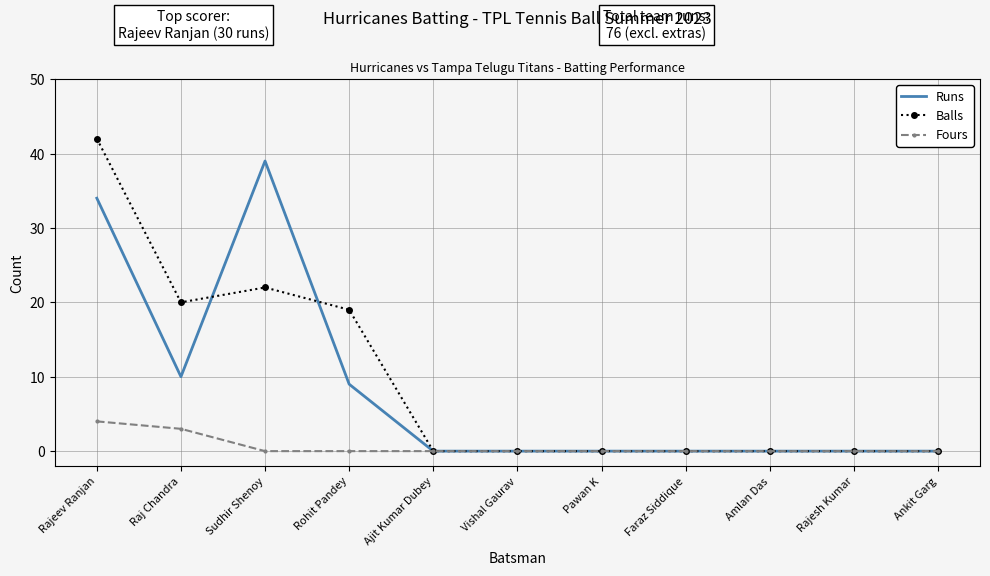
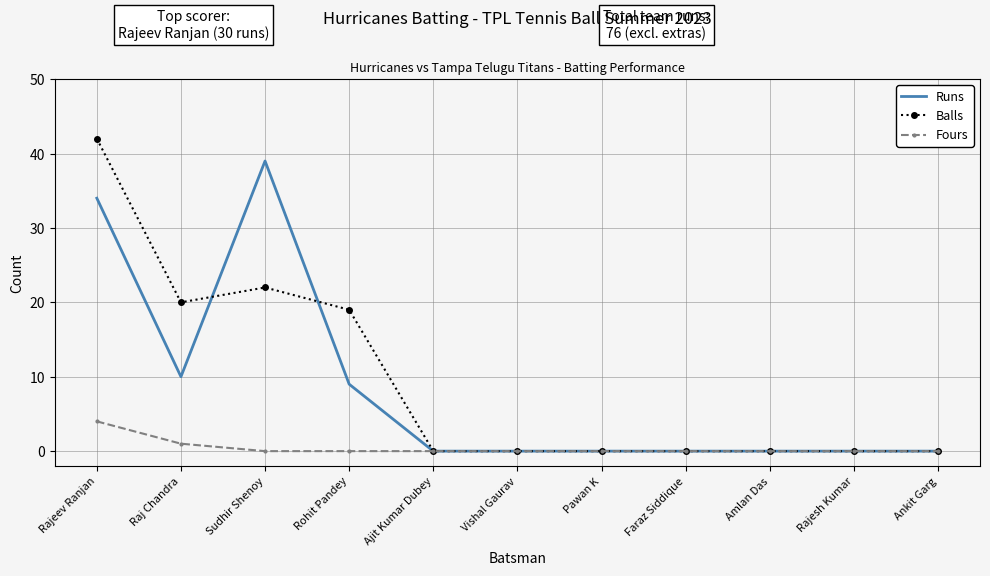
  {
    "Runs": {
      "Rajeev Ranjan": 34,
      "Raj Chandra": 10,
      "Sudhir Shenoy": 39,
      "Rohit Pandey": 9
    },
    "Balls": {
      "Rajeev Ranjan": 42,
      "Raj Chandra": 20,
      "Sudhir Shenoy": 22,
      "Rohit Pandey": 19
    },
    "Fours": {
      "Rajeev Ranjan": 4,
-     "Raj Chandra": 3,
+     "Raj Chandra": 1,
      "Sudhir Shenoy": 0,
      "Rohit Pandey": 0
    }
  }
